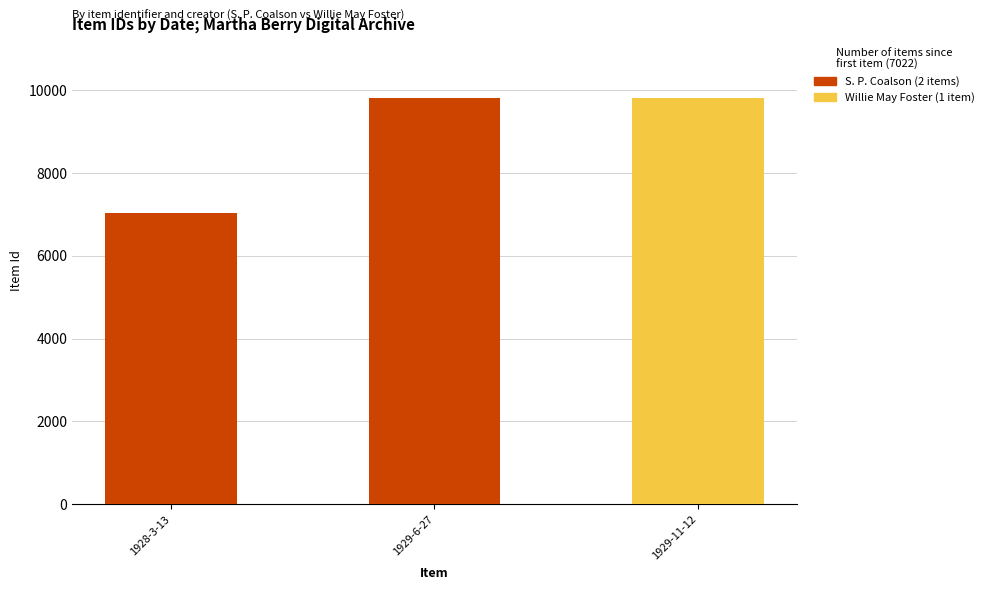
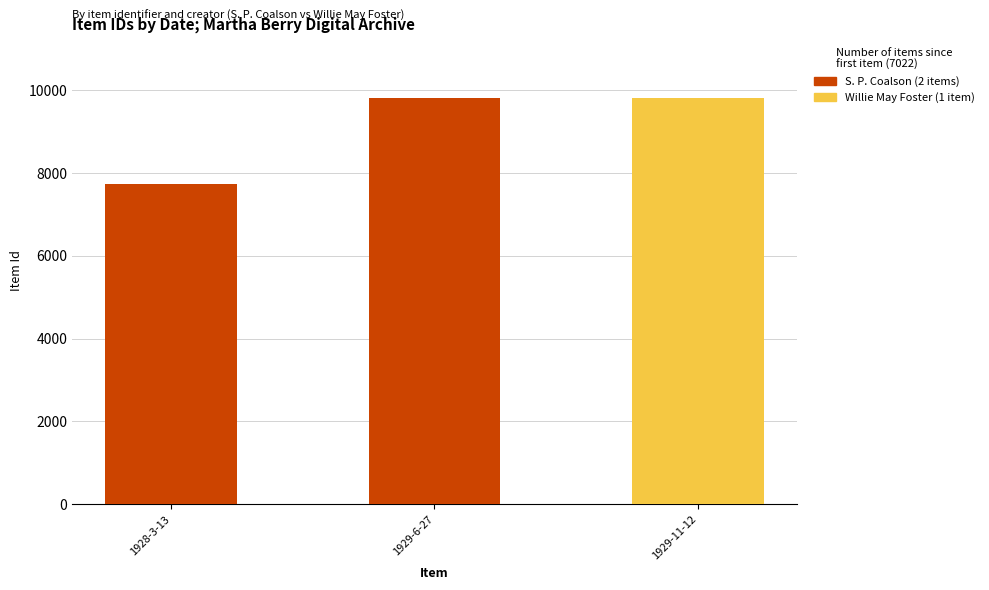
  {
    "S. P. Coalson (2 items)": {
-     "1928-3-13": 7000,
+     "1928-3-13": 7700,
      "1929-6-27": 9800,
      "1929-11-12": 0
    },
    "Willie May Foster (1 item)": {
      "1928-3-13": 0,
      "1929-6-27": 0,
      "1929-11-12": 9800
    }
  }
